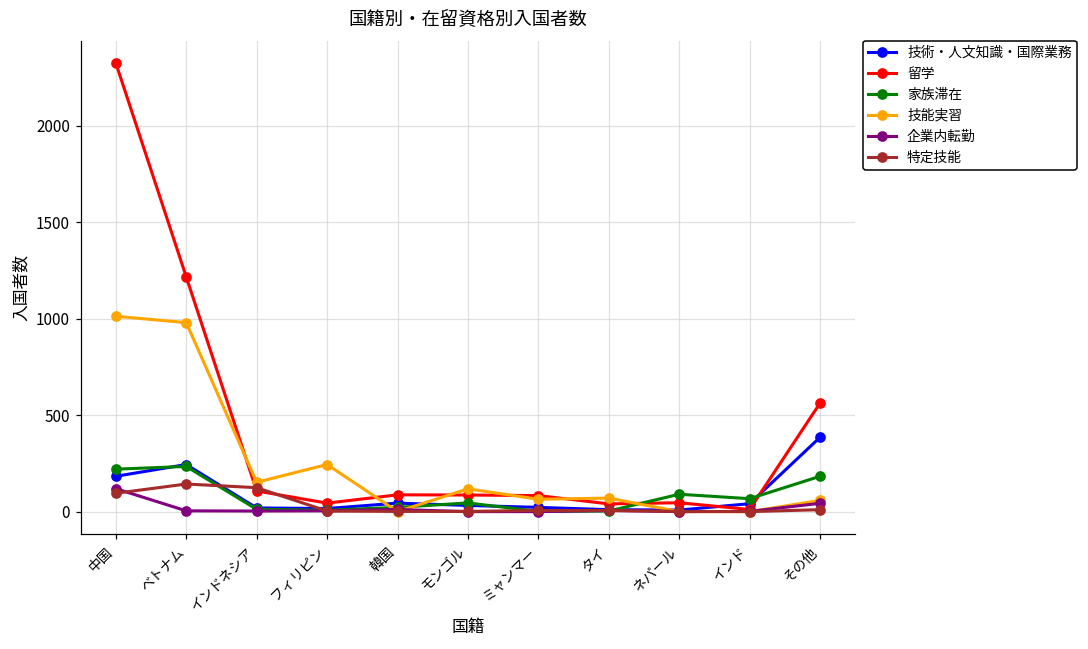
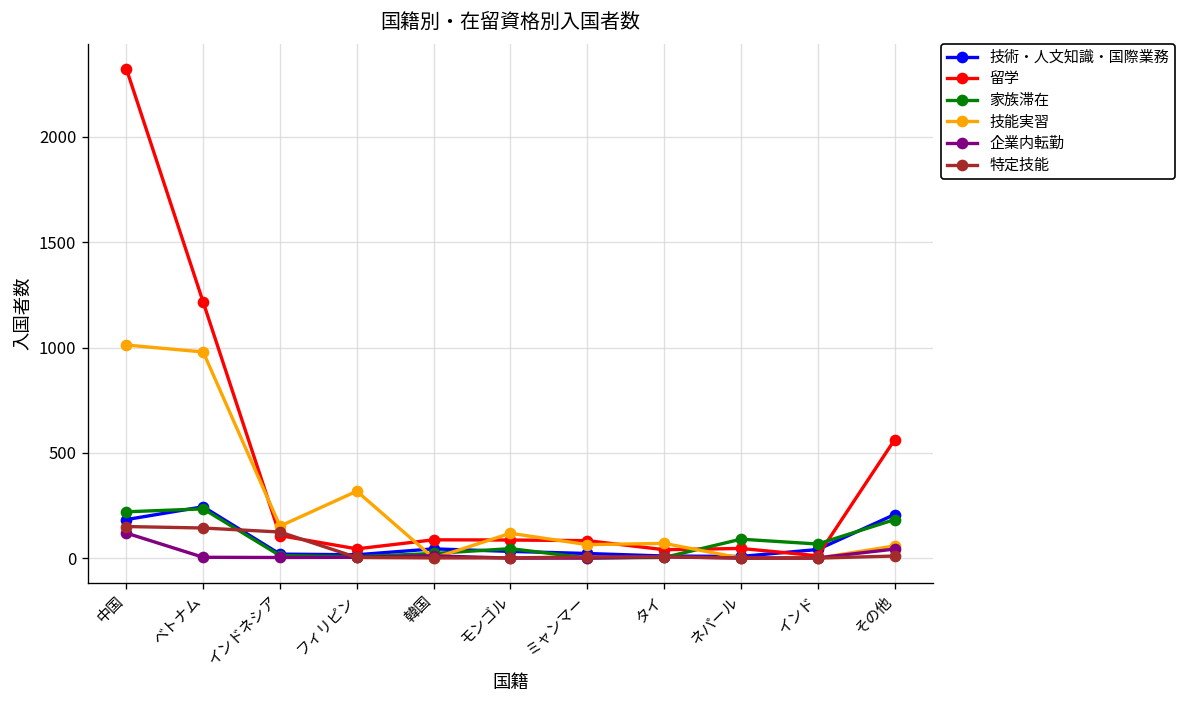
  {
    "技術・人文知識・国際業務": {
      "中国": 180,
      "韓国": 40,
      "ミャンマー": 20,
      "インド": 40,
-     "その他": 390
+     "その他": 210
    },
    "留学": {
      "中国": 2320,
      "ベトナム": 1220,
      "インドネシア": 110,
      "フィリピン": 40,
      "韓国": 90,
      "モンゴル": 90,
      "ミャンマー": 80,
      "タイ": 40,
      "ネパール": 50,
      "その他": 560
    },
    "家族滞在": {
      "中国": 220,
      "ネパール": 90,
      "インド": 70,
      "その他": 180
    },
    "技能実習": {
      "中国": 1010,
      "ベトナム": 980,
      "インドネシア": 150,
-     "フィリピン": 240,
+     "フィリピン": 320,
      "モンゴル": 120,
      "ミャンマー": 60,
      "タイ": 70,
      "その他": 60
    },
    "企業内転勤": {
      "中国": 120,
      "ベトナム": 0,
      "その他": 40
    },
    "特定技能": {
-     "中国": 100,
+     "中国": 150,
      "ベトナム": 140,
      "インドネシア": 120,
      "その他": 10
    }
  }
